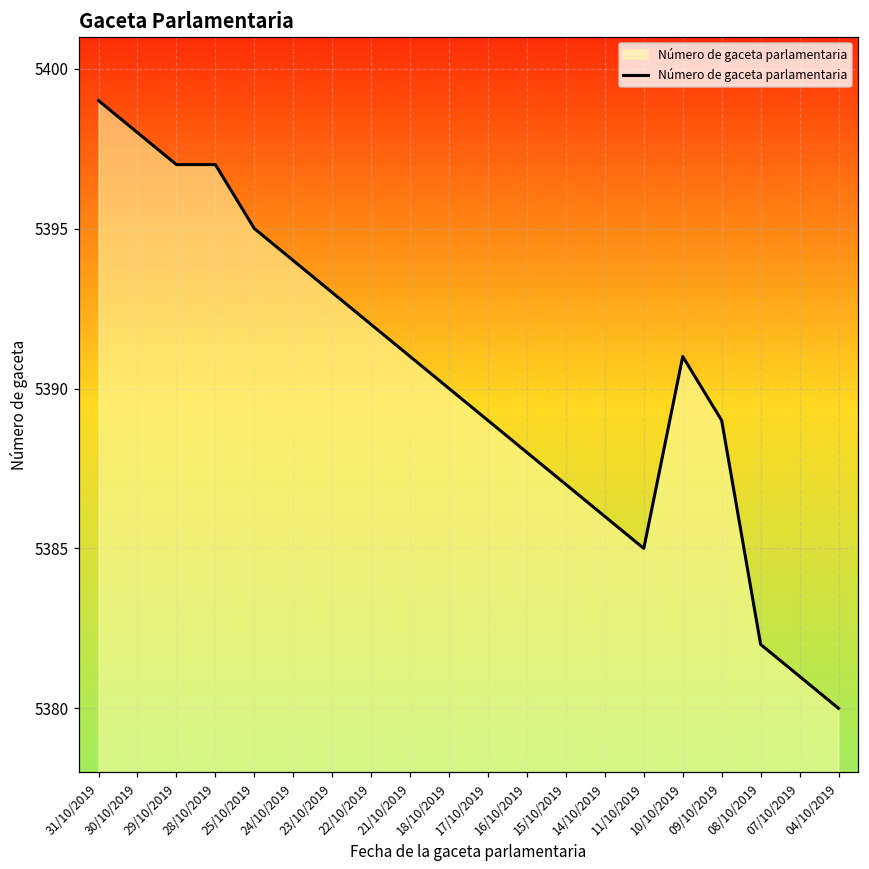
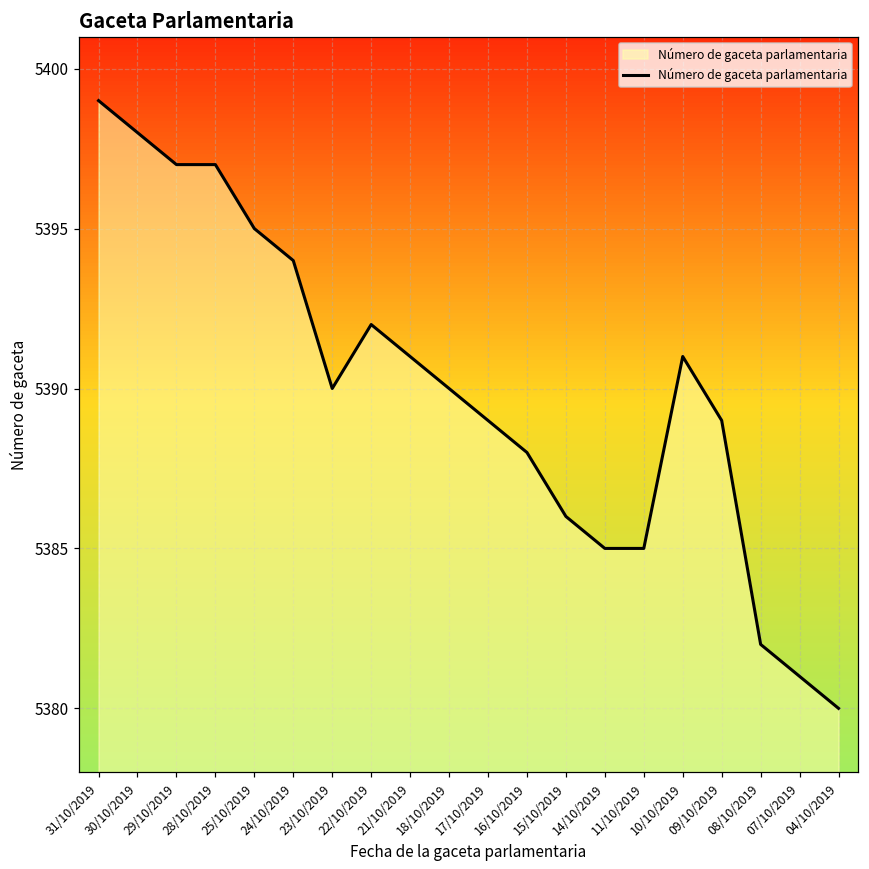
  {
    "31/10/2019": 5399,
    "30/10/2019": 5398,
    "29/10/2019": 5397,
    "28/10/2019": 5397,
    "25/10/2019": 5395,
    "24/10/2019": 5394,
-   "23/10/2019": 5393,
+   "23/10/2019": 5390,
    "22/10/2019": 5392,
    "21/10/2019": 5391,
    "18/10/2019": 5390,
    "17/10/2019": 5389,
    "16/10/2019": 5388,
-   "15/10/2019": 5387,
-   "14/10/2019": 5386,
+   "15/10/2019": 5386,
+   "14/10/2019": 5385,
    "11/10/2019": 5385,
    "10/10/2019": 5391,
    "09/10/2019": 5389,
    "08/10/2019": 5382,
    "07/10/2019": 5381,
    "04/10/2019": 5380
  }
